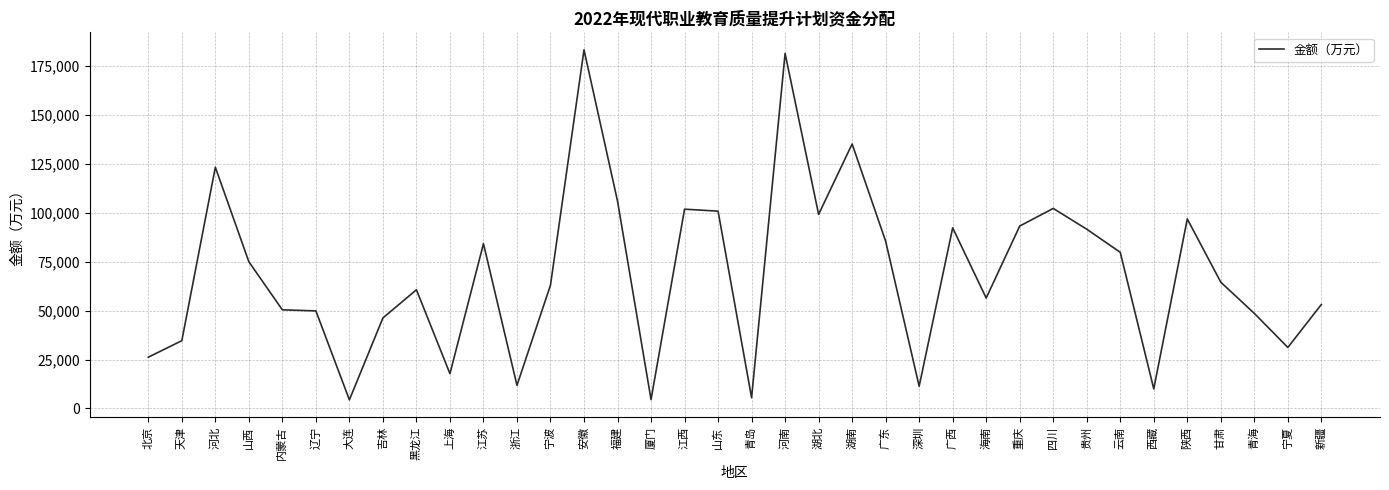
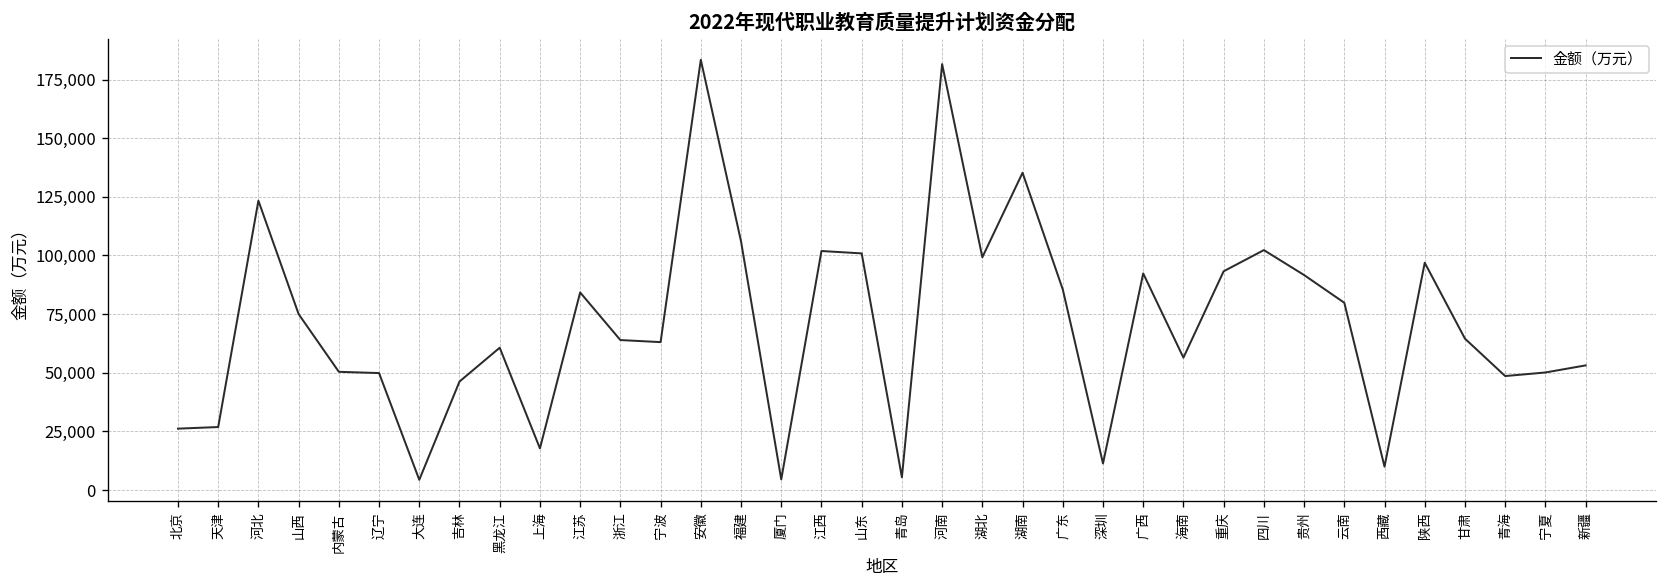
  {
    "北京": "26,000",
-   "天津": "35,000",
+   "天津": "27,000",
    "河北": "123,000",
    "山西": "75,000",
    "内蒙古": "50,000",
    "辽宁": "50,000",
    "大连": "4,000",
    "吉林": "46,000",
    "黑龙江": "61,000",
    "上海": "18,000",
    "江苏": "84,000",
-   "浙江": "12,000",
+   "浙江": "64,000",
    "宁波": "63,000",
    "安徽": "183,000",
    "福建": "106,000",
    "厦门": "5,000",
    "江西": "102,000",
    "山东": "101,000",
    "青岛": "5,000",
    "河南": "182,000",
    "湖北": "99,000",
    "湖南": "135,000",
    "广东": "86,000",
    "深圳": "11,000",
    "广西": "92,000",
    "海南": "56,000",
    "重庆": "93,000",
    "四川": "102,000",
    "贵州": "92,000",
    "云南": "80,000",
    "西藏": "10,000",
    "陕西": "97,000",
    "甘肃": "65,000",
    "青海": "49,000",
-   "宁夏": "31,000",
+   "宁夏": "50,000",
    "新疆": "53,000"
  }
